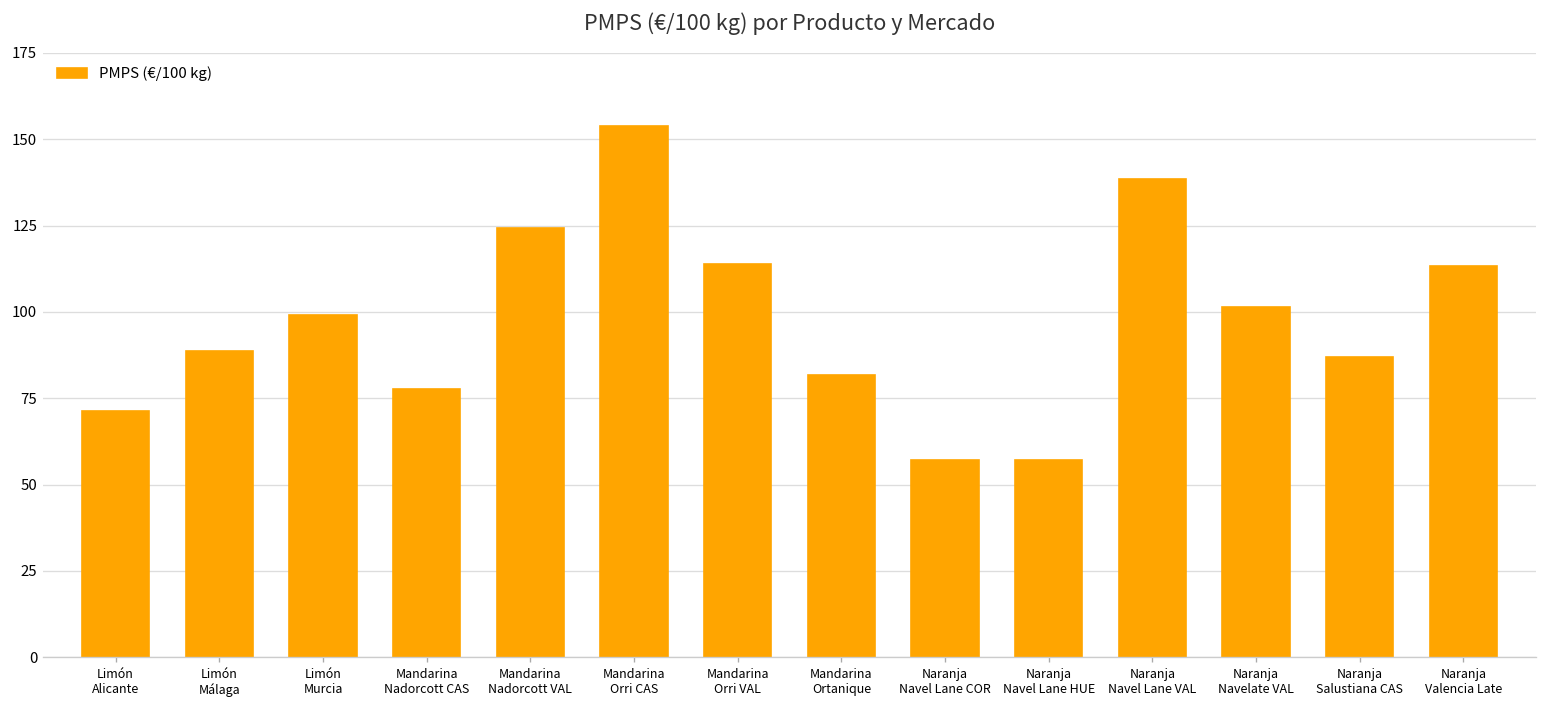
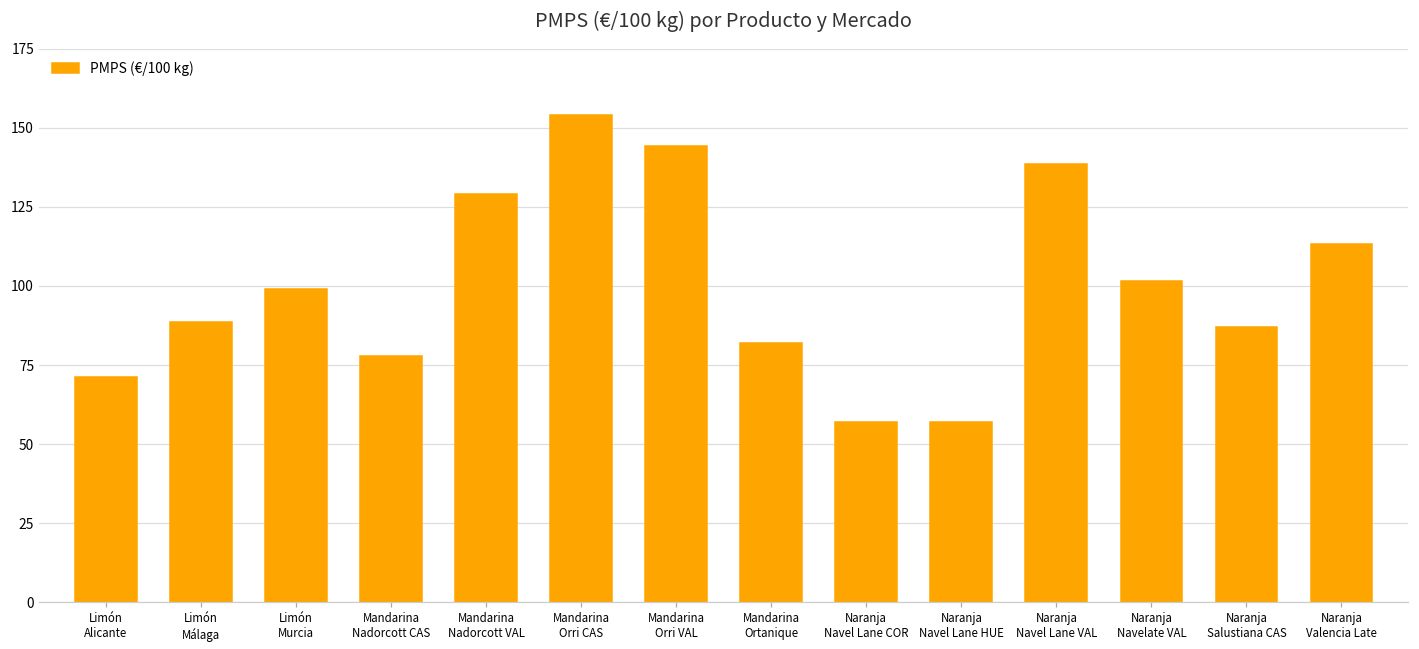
  {
    "Limón Alicante": 71,
    "Limón Málaga": 89,
    "Limón Murcia": 99,
    "Mandarina Nadorcott CAS": 78,
-   "Mandarina Nadorcott VAL": 124,
+   "Mandarina Nadorcott VAL": 129,
    "Mandarina Orri CAS": 154,
-   "Mandarina Orri VAL": 114,
+   "Mandarina Orri VAL": 144,
    "Mandarina Ortanique": 82,
    "Naranja Navel Lane COR": 57,
    "Naranja Navel Lane HUE": 57,
    "Naranja Navel Lane VAL": 139,
    "Naranja Navelate VAL": 101,
    "Naranja Salustiana CAS": 87,
    "Naranja Valencia Late": 113
  }
